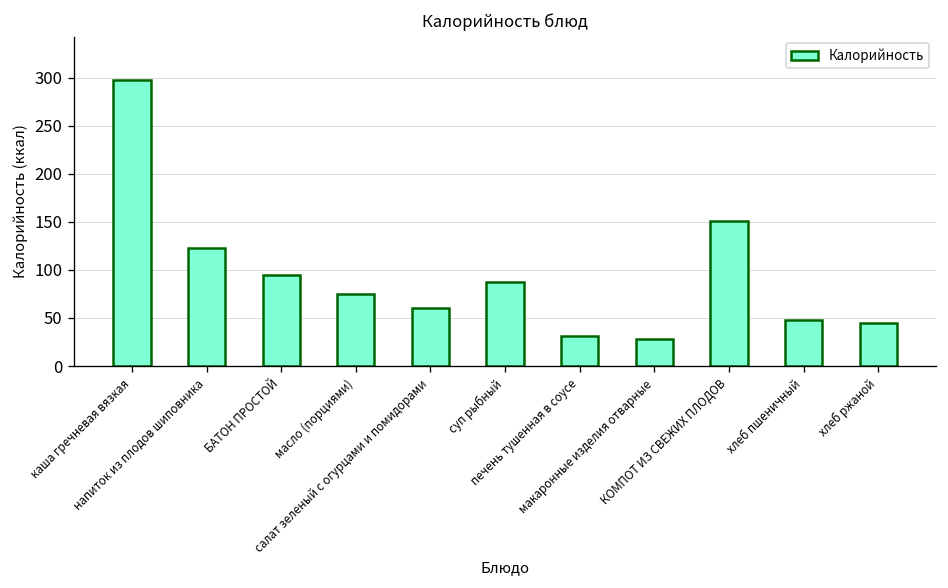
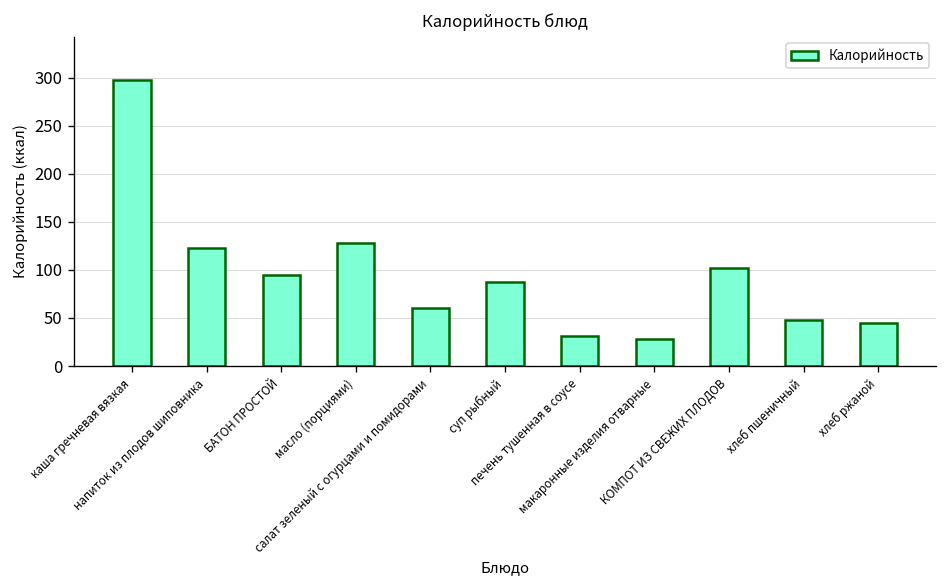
  {
    "каша гречневая вязкая": 300,
    "напиток из плодов шиповника": 120,
    "БАТОН ПРОСТОЙ": 100,
-   "масло (порциями)": 80,
+   "масло (порциями)": 130,
    "салат зеленый с огурцами и помидорами": 60,
    "суп рыбный": 90,
    "печень тушенная в соусе": 30,
    "макаронные изделия отварные": 30,
-   "КОМПОТ ИЗ СВЕЖИХ ПЛОДОВ": 150,
+   "КОМПОТ ИЗ СВЕЖИХ ПЛОДОВ": 100,
    "хлеб пшеничный": 50,
    "хлеб ржаной": 50
  }
